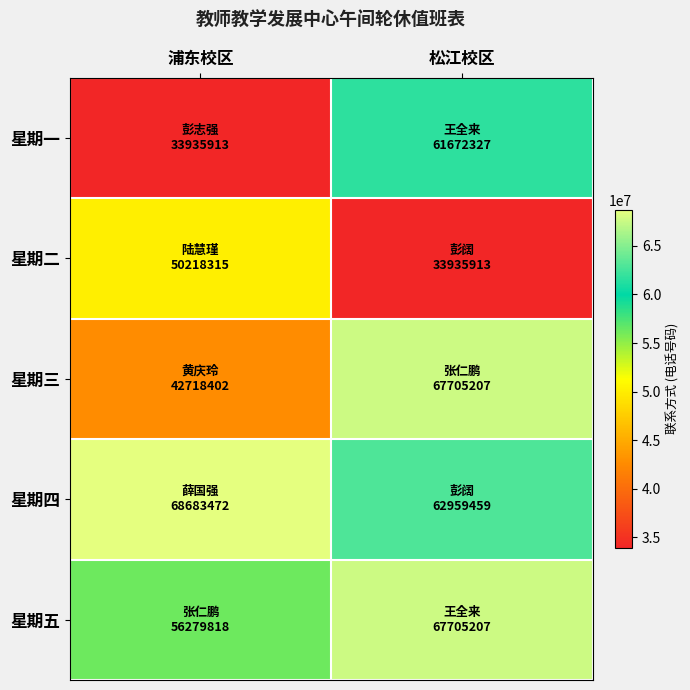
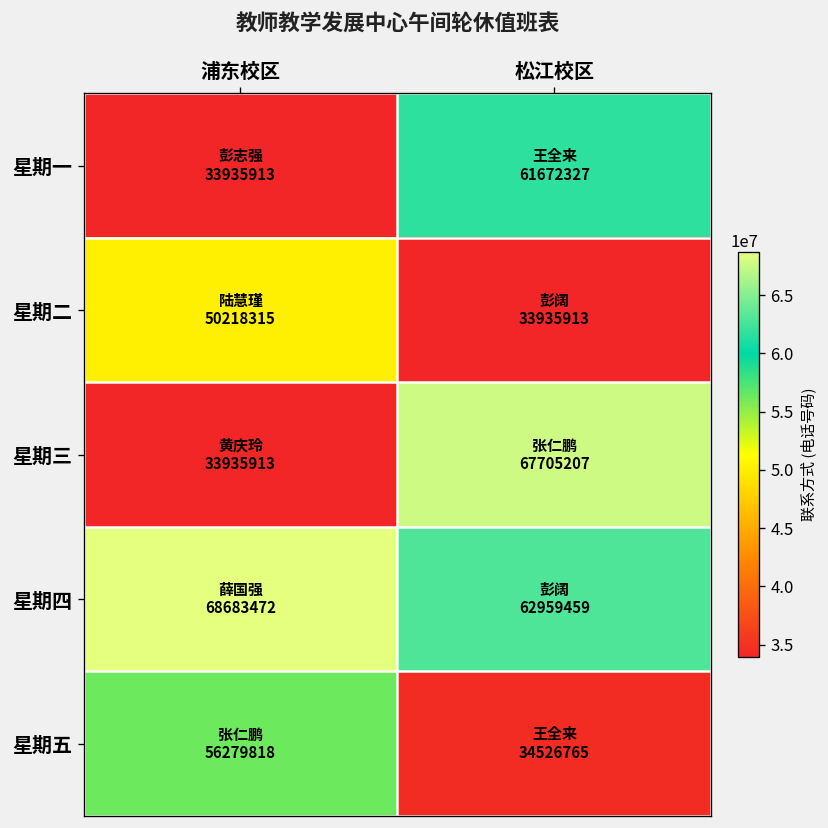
  {
    "星期一": {
      "浦东校区": 33935913,
      "松江校区": 61672327
    },
    "星期二": {
      "浦东校区": 50218315,
      "松江校区": 33935913
    },
    "星期三": {
-     "浦东校区": 42718402,
+     "浦东校区": 33935913,
      "松江校区": 67705207
    },
    "星期四": {
      "浦东校区": 68683472,
      "松江校区": 62959459
    },
    "星期五": {
      "浦东校区": 56279818,
-     "松江校区": 67705207
+     "松江校区": 34526765
    }
  }
